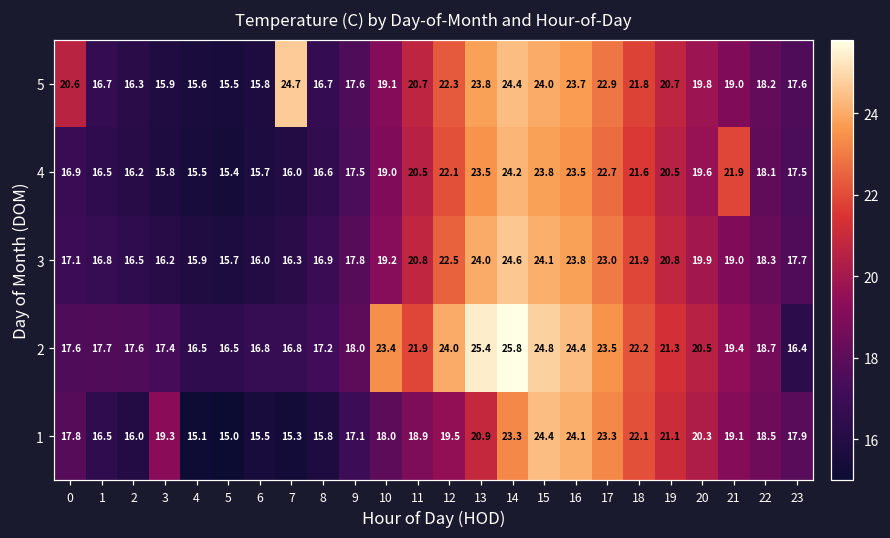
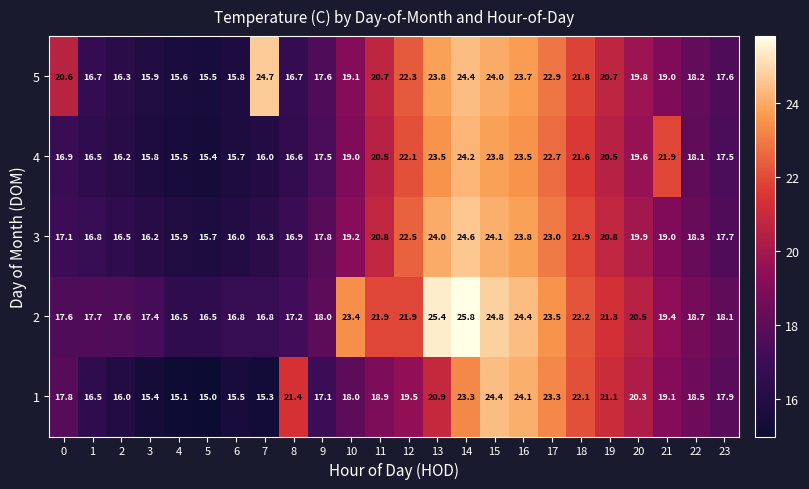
  {
    "5": {
      "0": 20.6,
      "1": 16.7,
      "2": 16.3,
      "3": 15.9,
      "4": 15.6,
      "5": 15.5,
      "6": 15.8,
      "7": 24.7,
      "8": 16.7,
      "9": 17.6,
      "10": 19.1,
      "11": 20.7,
      "12": 22.3,
      "13": 23.8,
      "14": 24.4,
      "15": 24.0,
      "16": 23.7,
      "17": 22.9,
      "18": 21.8,
      "19": 20.7,
      "20": 19.8,
      "21": 19.0,
      "22": 18.2,
      "23": 17.6
    },
    "4": {
      "0": 16.9,
      "1": 16.5,
      "2": 16.2,
      "3": 15.8,
      "4": 15.5,
      "5": 15.4,
      "6": 15.7,
      "7": 16.0,
      "8": 16.6,
      "9": 17.5,
      "10": 19.0,
      "11": 20.5,
      "12": 22.1,
      "13": 23.5,
      "14": 24.2,
      "15": 23.8,
      "16": 23.5,
      "17": 22.7,
      "18": 21.6,
      "19": 20.5,
      "20": 19.6,
      "21": 21.9,
      "22": 18.1,
      "23": 17.5
    },
    "3": {
      "0": 17.1,
      "1": 16.8,
      "2": 16.5,
      "3": 16.2,
      "4": 15.9,
      "5": 15.7,
      "6": 16.0,
      "7": 16.3,
      "8": 16.9,
      "9": 17.8,
      "10": 19.2,
      "11": 20.8,
      "12": 22.5,
      "13": 24.0,
      "14": 24.6,
      "15": 24.1,
      "16": 23.8,
      "17": 23.0,
      "18": 21.9,
      "19": 20.8,
      "20": 19.9,
      "21": 19.0,
      "22": 18.3,
      "23": 17.7
    },
    "2": {
      "0": 17.6,
      "1": 17.7,
      "2": 17.6,
      "3": 17.4,
      "4": 16.5,
      "5": 16.5,
      "6": 16.8,
      "7": 16.8,
      "8": 17.2,
      "9": 18.0,
      "10": 23.4,
      "11": 21.9,
-     "12": 24.0,
+     "12": 21.9,
      "13": 25.4,
      "14": 25.8,
      "15": 24.8,
      "16": 24.4,
      "17": 23.5,
      "18": 22.2,
      "19": 21.3,
      "20": 20.5,
      "21": 19.4,
      "22": 18.7,
-     "23": 16.4
+     "23": 18.1
    },
    "1": {
      "0": 17.8,
      "1": 16.5,
      "2": 16.0,
-     "3": 19.3,
+     "3": 15.4,
      "4": 15.1,
      "5": 15.0,
      "6": 15.5,
      "7": 15.3,
-     "8": 15.8,
+     "8": 21.4,
      "9": 17.1,
      "10": 18.0,
      "11": 18.9,
      "12": 19.5,
      "13": 20.9,
      "14": 23.3,
      "15": 24.4,
      "16": 24.1,
      "17": 23.3,
      "18": 22.1,
      "19": 21.1,
      "20": 20.3,
      "21": 19.1,
      "22": 18.5,
      "23": 17.9
    }
  }
